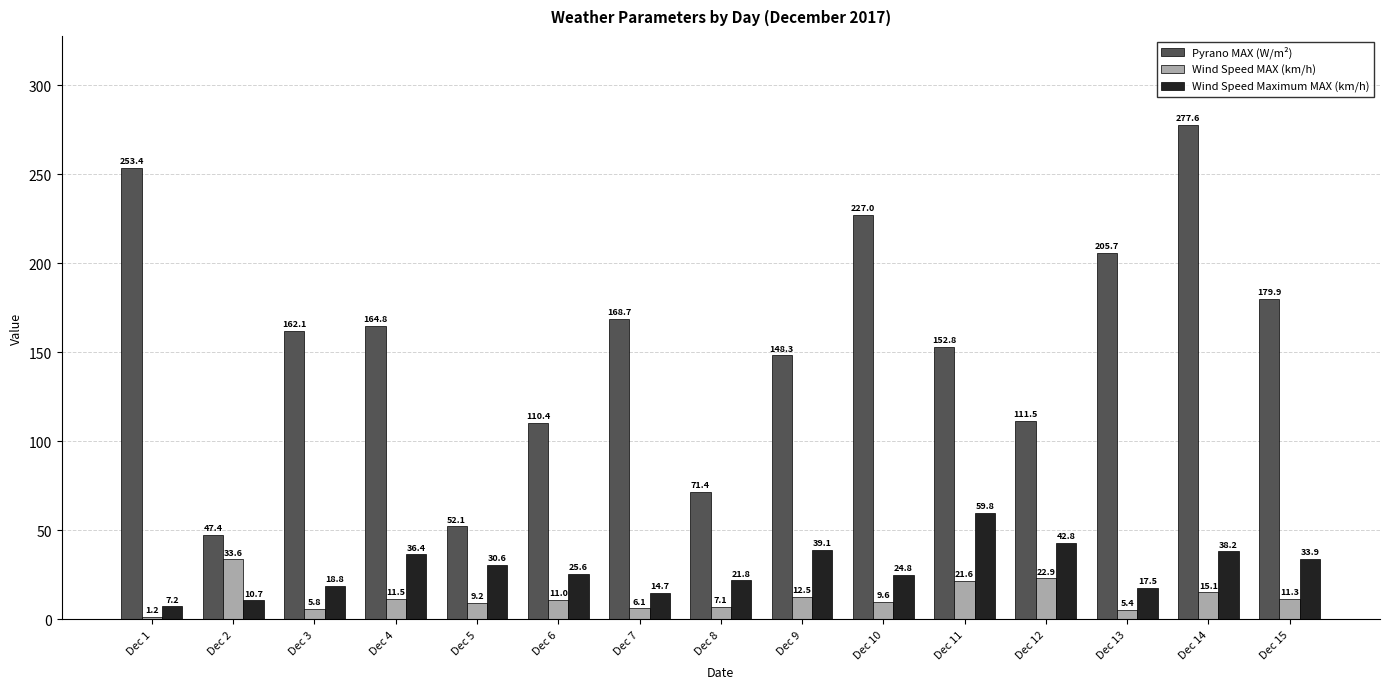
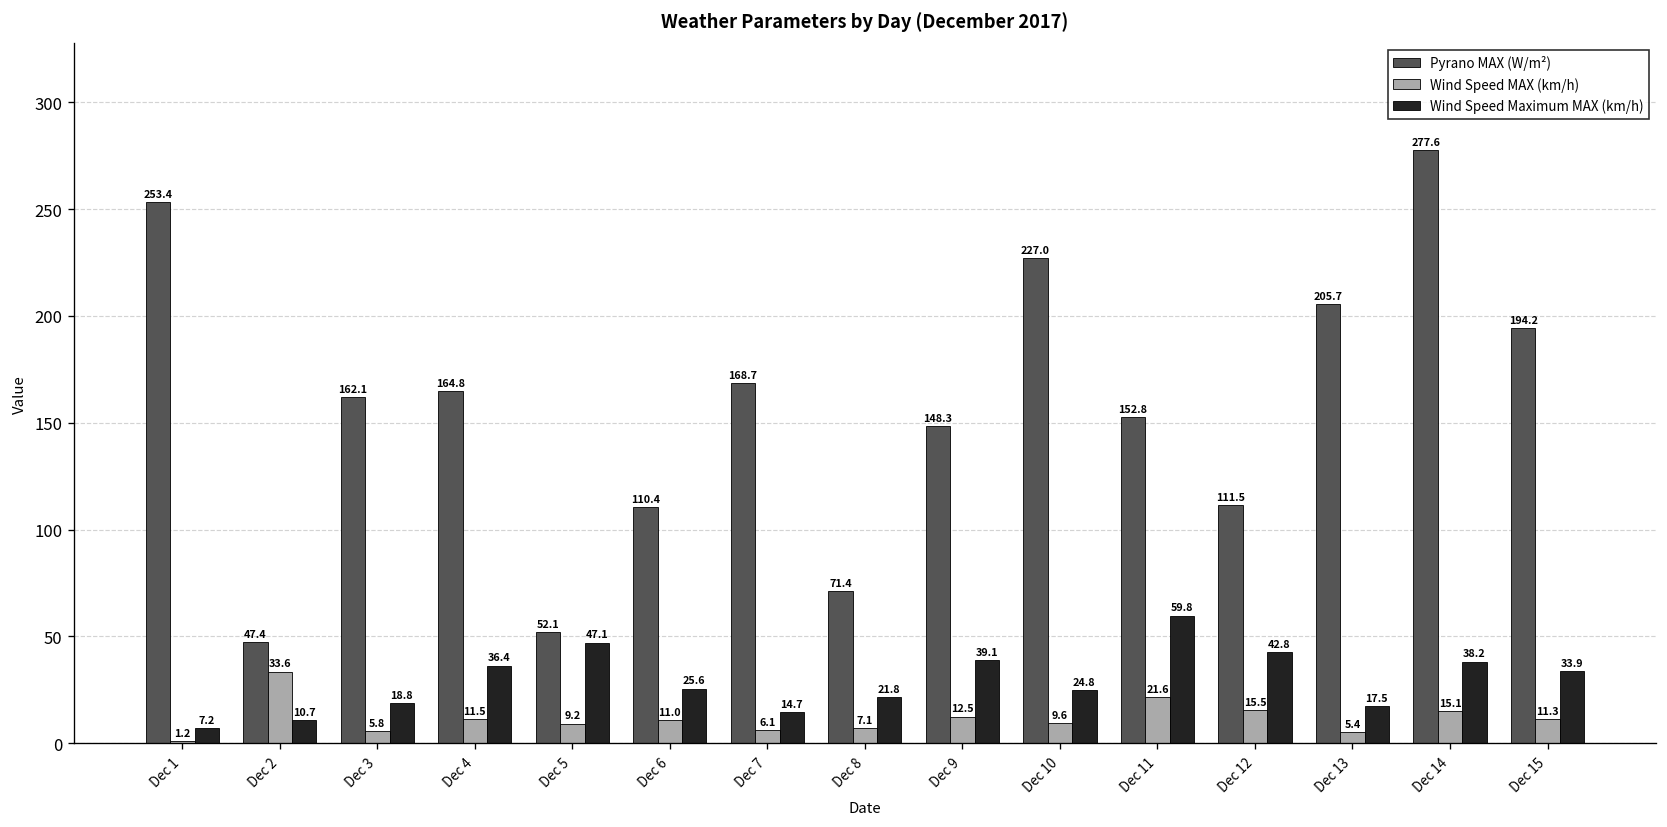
  {
    "Pyrano MAX (W/m²)": {
      "Dec 1": 253.4,
      "Dec 2": 47.4,
      "Dec 3": 162.1,
      "Dec 4": 164.8,
      "Dec 5": 52.1,
      "Dec 6": 110.4,
      "Dec 7": 168.7,
      "Dec 8": 71.4,
      "Dec 9": 148.3,
      "Dec 10": 227.0,
      "Dec 11": 152.8,
      "Dec 12": 111.5,
      "Dec 13": 205.7,
      "Dec 14": 277.6,
-     "Dec 15": 179.9
+     "Dec 15": 194.2
    },
    "Wind Speed MAX (km/h)": {
      "Dec 1": 1.2,
      "Dec 2": 33.6,
      "Dec 3": 5.8,
      "Dec 4": 11.5,
      "Dec 5": 9.2,
      "Dec 6": 11.0,
      "Dec 7": 6.1,
      "Dec 8": 7.1,
      "Dec 9": 12.5,
      "Dec 10": 9.6,
      "Dec 11": 21.6,
-     "Dec 12": 22.9,
+     "Dec 12": 15.5,
      "Dec 13": 5.4,
      "Dec 14": 15.1,
      "Dec 15": 11.3
    },
    "Wind Speed Maximum MAX (km/h)": {
      "Dec 1": 7.2,
      "Dec 2": 10.7,
      "Dec 3": 18.8,
      "Dec 4": 36.4,
-     "Dec 5": 30.6,
+     "Dec 5": 47.1,
      "Dec 6": 25.6,
      "Dec 7": 14.7,
      "Dec 8": 21.8,
      "Dec 9": 39.1,
      "Dec 10": 24.8,
      "Dec 11": 59.8,
      "Dec 12": 42.8,
      "Dec 13": 17.5,
      "Dec 14": 38.2,
      "Dec 15": 33.9
    }
  }
